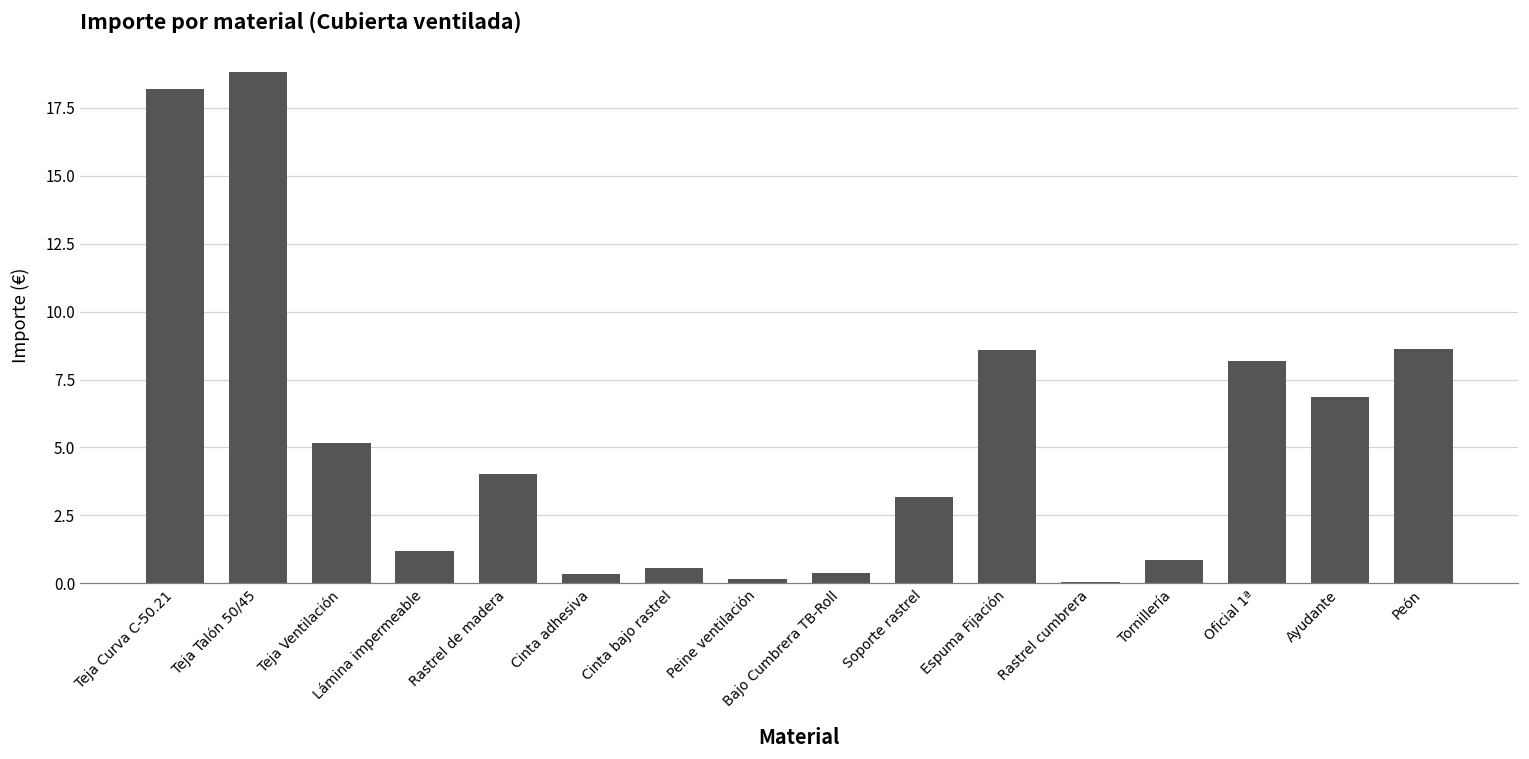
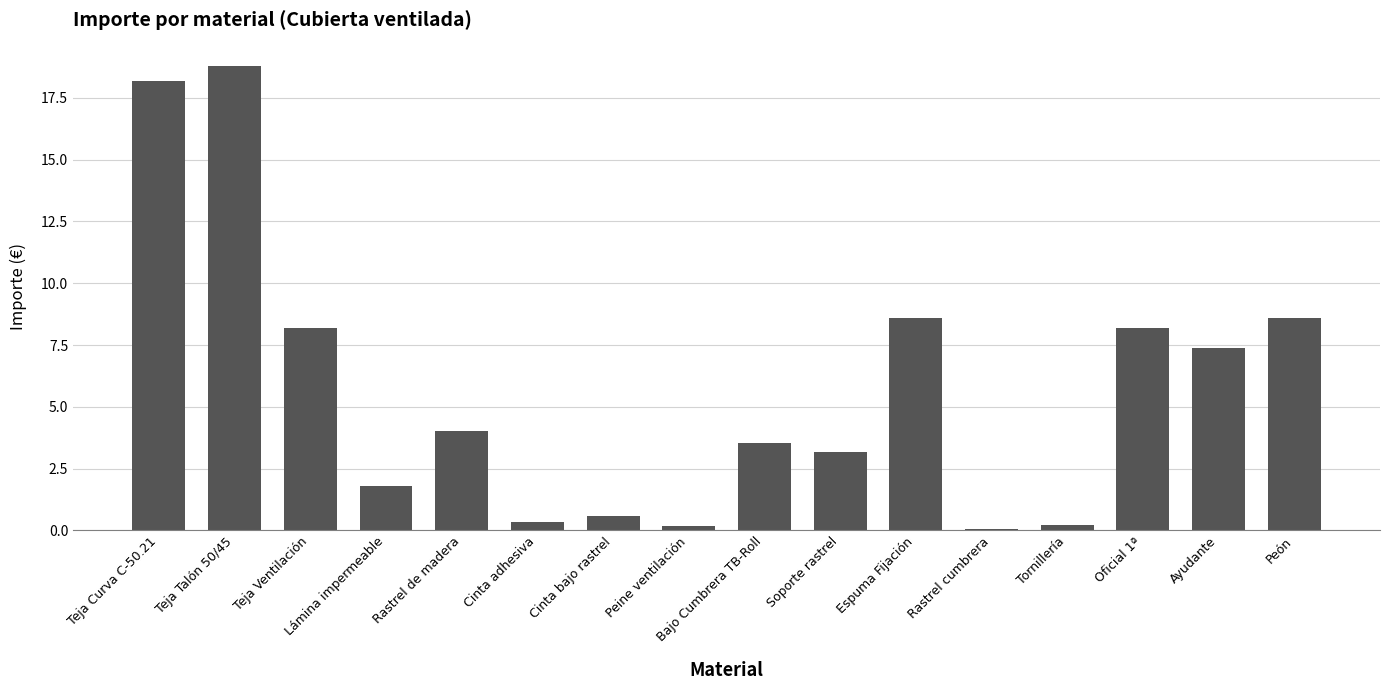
  {
    "Teja Curva C-50.21": 18.2,
    "Teja Talón 50/45": 18.8,
-   "Teja Ventilación": 5.2,
-   "Lámina impermeable": 1.2,
+   "Teja Ventilación": 8.2,
+   "Lámina impermeable": 1.8,
    "Rastrel de madera": 4.0,
    "Cinta adhesiva": 0.3,
    "Cinta bajo rastrel": 0.6,
    "Peine ventilación": 0.2,
-   "Bajo Cumbrera TB-Roll": 0.4,
+   "Bajo Cumbrera TB-Roll": 3.5,
    "Soporte rastrel": 3.2,
    "Espuma Fijación": 8.6,
-   "Tornillería": 0.9,
+   "Tornillería": 0.2,
    "Oficial 1ª": 8.2,
-   "Ayudante": 6.9,
+   "Ayudante": 7.4,
    "Peón": 8.6
  }
